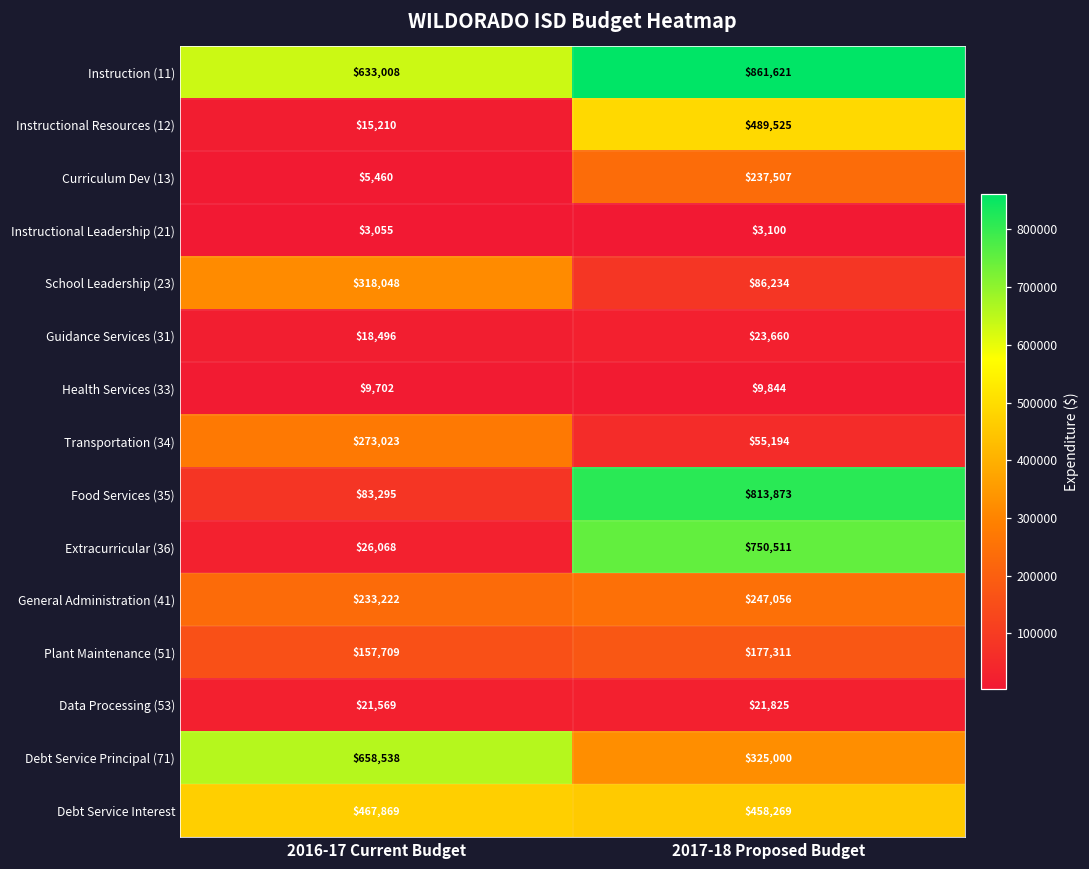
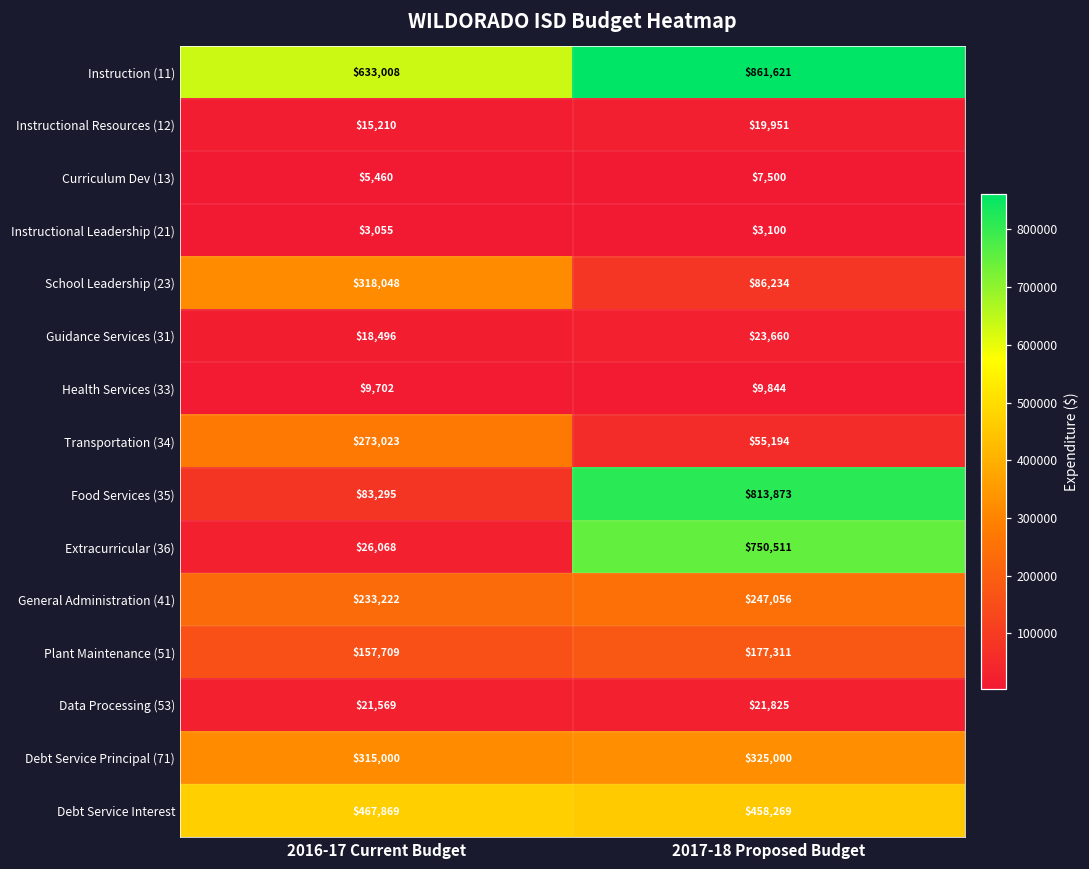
  {
    "Instruction (11)": {
      "2016-17 Current Budget": "$633,008",
      "2017-18 Proposed Budget": "$861,621"
    },
    "Instructional Resources (12)": {
      "2016-17 Current Budget": "$15,210",
-     "2017-18 Proposed Budget": "$489,525"
+     "2017-18 Proposed Budget": "$19,951"
    },
    "Curriculum Dev (13)": {
      "2016-17 Current Budget": "$5,460",
-     "2017-18 Proposed Budget": "$237,507"
+     "2017-18 Proposed Budget": "$7,500"
    },
    "Instructional Leadership (21)": {
      "2016-17 Current Budget": "$3,055",
      "2017-18 Proposed Budget": "$3,100"
    },
    "School Leadership (23)": {
      "2016-17 Current Budget": "$318,048",
      "2017-18 Proposed Budget": "$86,234"
    },
    "Guidance Services (31)": {
      "2016-17 Current Budget": "$18,496",
      "2017-18 Proposed Budget": "$23,660"
    },
    "Health Services (33)": {
      "2016-17 Current Budget": "$9,702",
      "2017-18 Proposed Budget": "$9,844"
    },
    "Transportation (34)": {
      "2016-17 Current Budget": "$273,023",
      "2017-18 Proposed Budget": "$55,194"
    },
    "Food Services (35)": {
      "2016-17 Current Budget": "$83,295",
      "2017-18 Proposed Budget": "$813,873"
    },
    "Extracurricular (36)": {
      "2016-17 Current Budget": "$26,068",
      "2017-18 Proposed Budget": "$750,511"
    },
    "General Administration (41)": {
      "2016-17 Current Budget": "$233,222",
      "2017-18 Proposed Budget": "$247,056"
    },
    "Plant Maintenance (51)": {
      "2016-17 Current Budget": "$157,709",
      "2017-18 Proposed Budget": "$177,311"
    },
    "Data Processing (53)": {
      "2016-17 Current Budget": "$21,569",
      "2017-18 Proposed Budget": "$21,825"
    },
    "Debt Service Principal (71)": {
-     "2016-17 Current Budget": "$658,538",
+     "2016-17 Current Budget": "$315,000",
      "2017-18 Proposed Budget": "$325,000"
    },
    "Debt Service Interest": {
      "2016-17 Current Budget": "$467,869",
      "2017-18 Proposed Budget": "$458,269"
    }
  }
